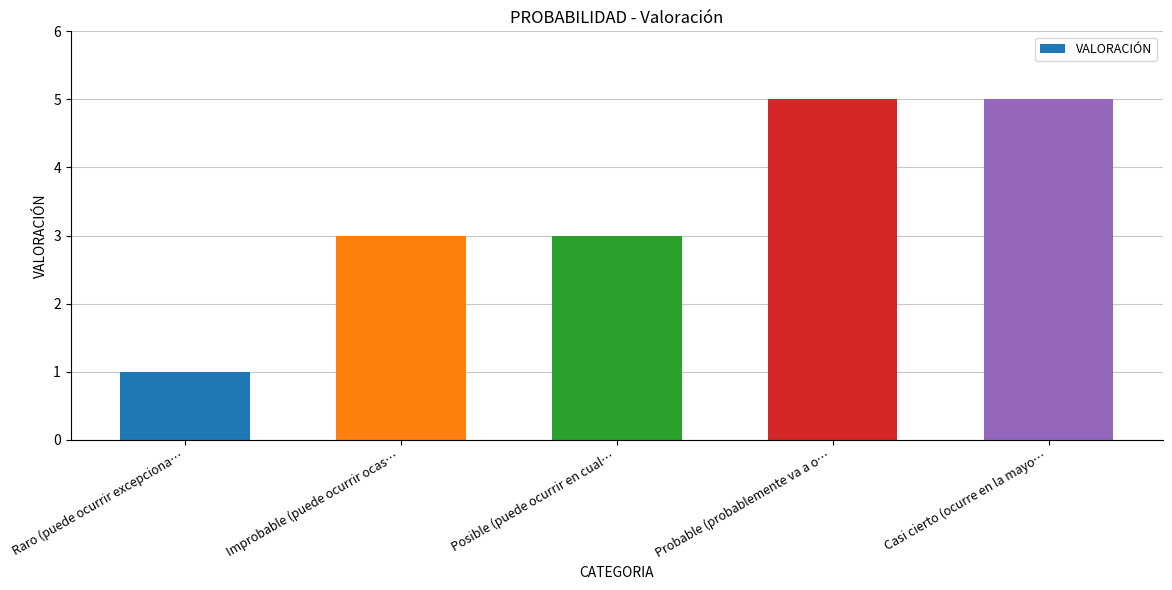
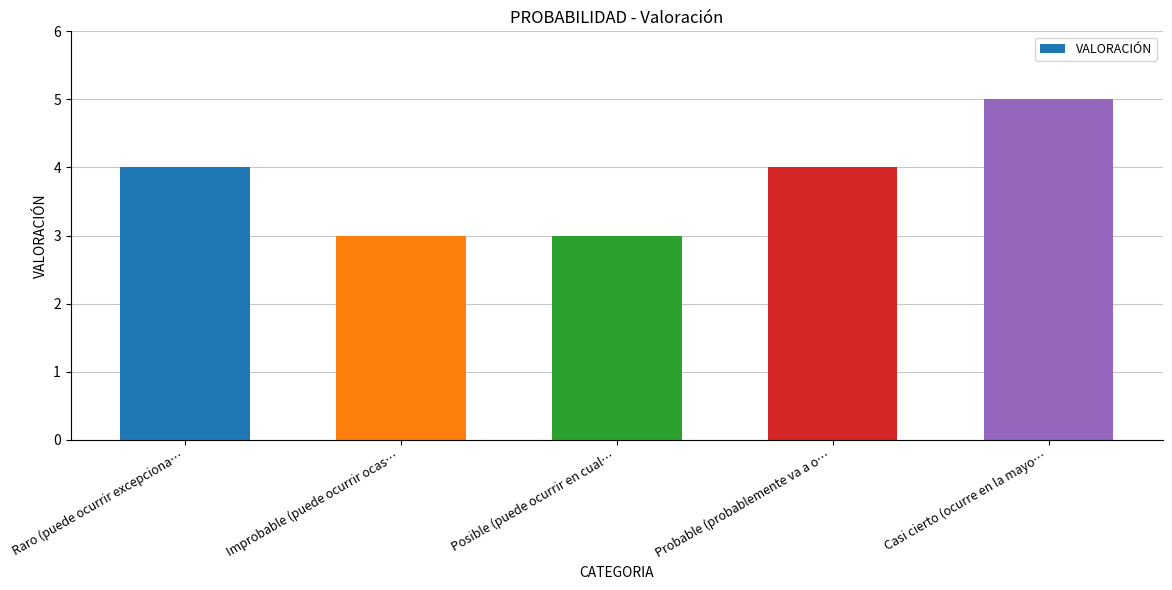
  {
-   "Raro (puede ocurrir excepciona…": 1,
+   "Raro (puede ocurrir excepciona…": 4,
    "Improbable (puede ocurrir ocas…": 3,
    "Posible (puede ocurrir en cual…": 3,
-   "Probable (probablemente va a o…": 5,
+   "Probable (probablemente va a o…": 4,
    "Casi cierto (ocurre en la mayo…": 5
  }
